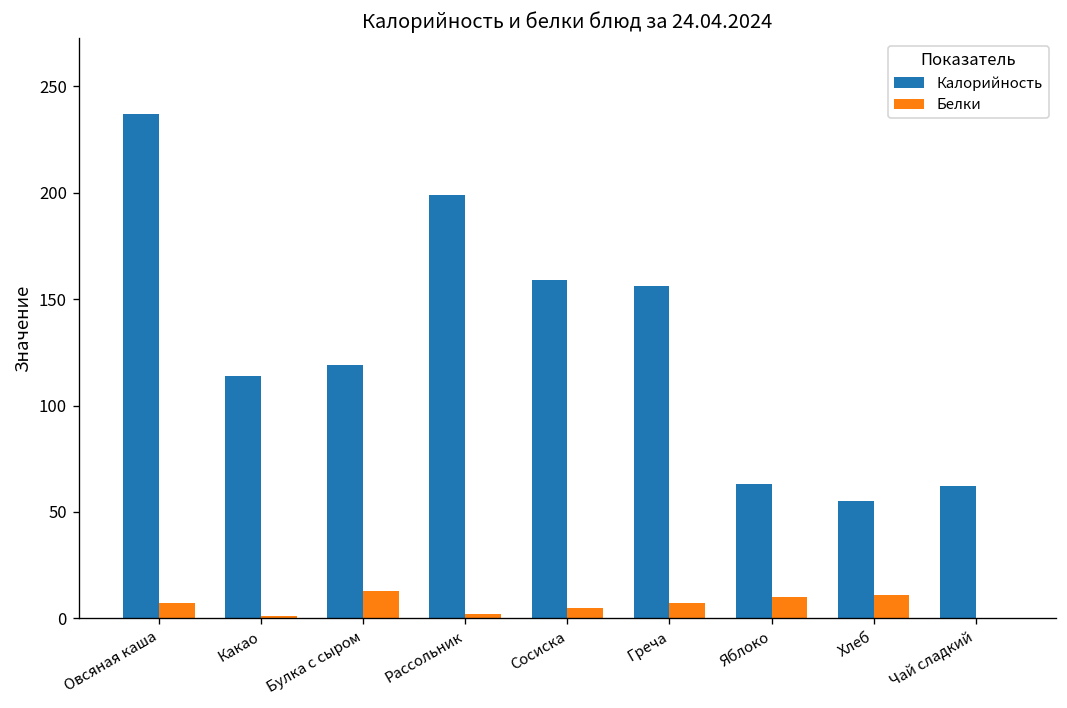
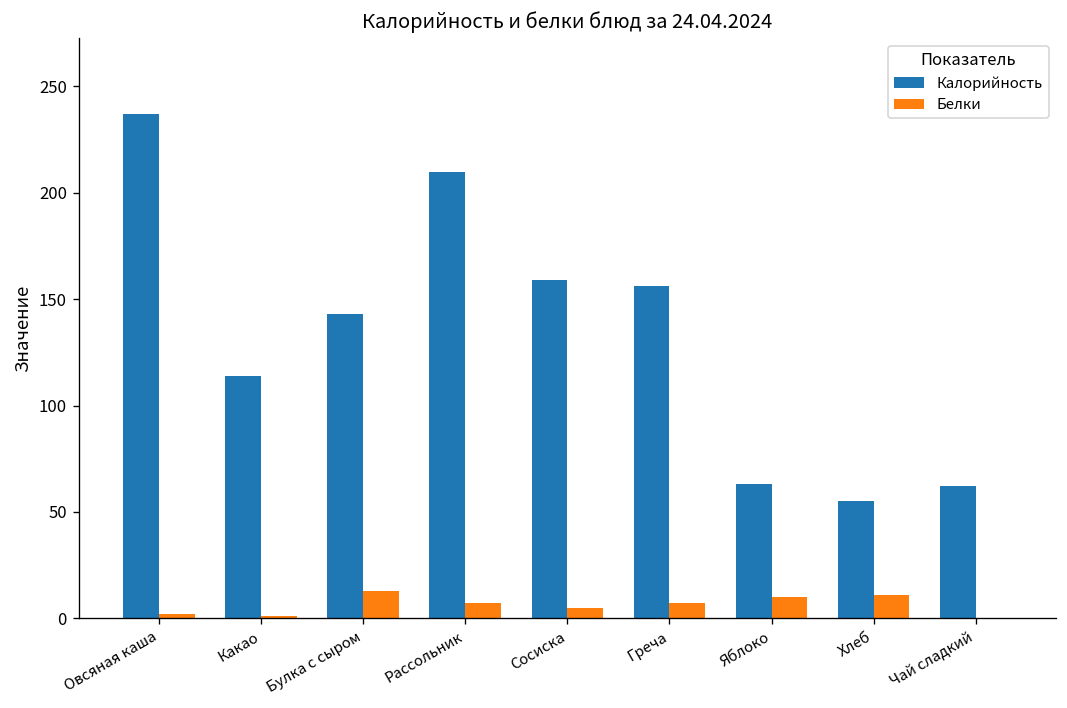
  {
    "Калорийность": {
      "Овсяная каша": 237,
      "Какао": 114,
-     "Булка с сыром": 119,
-     "Рассольник": 199,
+     "Булка с сыром": 143,
+     "Рассольник": 210,
      "Сосиска": 159,
      "Греча": 156,
      "Яблоко": 63,
      "Хлеб": 55,
      "Чай сладкий": 62
    },
    "Белки": {
-     "Овсяная каша": 7,
+     "Овсяная каша": 2,
      "Булка с сыром": 13,
-     "Рассольник": 2,
+     "Рассольник": 7,
      "Сосиска": 5,
      "Греча": 7,
      "Яблоко": 10,
      "Хлеб": 11,
      "Чай сладкий": 0
    }
  }
